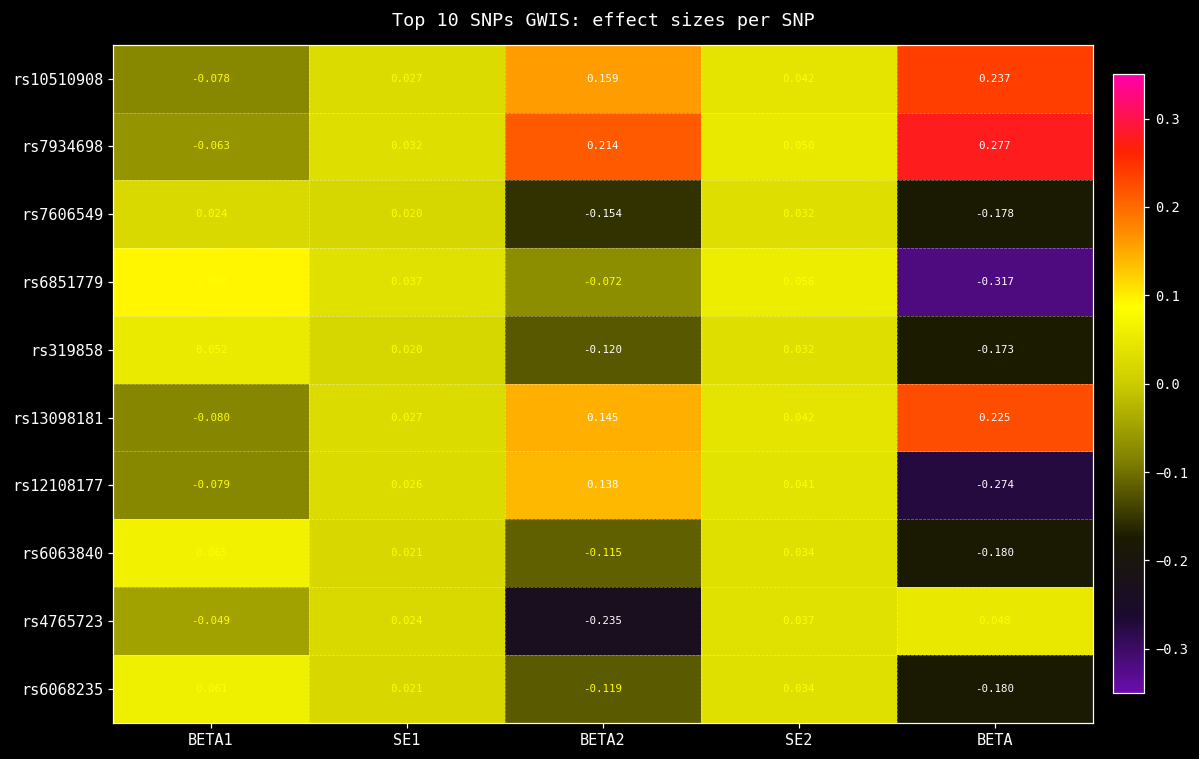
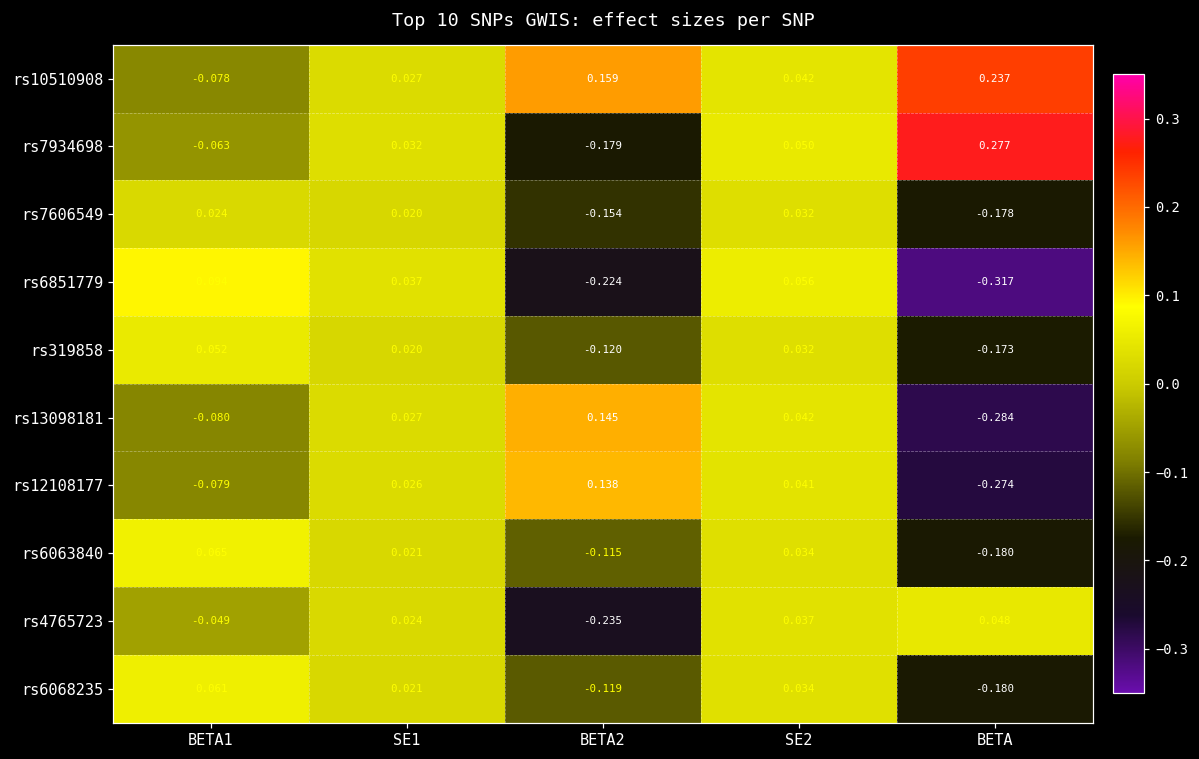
  {
    "rs10510908": {
      "BETA1": -0.078,
      "BETA2": 0.159,
      "BETA": 0.237
    },
    "rs7934698": {
      "BETA1": -0.063,
-     "BETA2": 0.214,
+     "BETA2": -0.179,
      "BETA": 0.277
    },
    "rs7606549": {
      "BETA2": -0.154,
      "BETA": -0.178
    },
    "rs6851779": {
-     "BETA2": -0.072,
+     "BETA2": -0.224,
      "BETA": -0.317
    },
    "rs319858": {
      "BETA2": -0.120,
      "BETA": -0.173
    },
    "rs13098181": {
      "BETA1": -0.080,
      "BETA2": 0.145,
-     "BETA": 0.225
+     "BETA": -0.284
    },
    "rs12108177": {
      "BETA1": -0.079,
      "BETA2": 0.138,
      "BETA": -0.274
    },
    "rs6063840": {
      "BETA2": -0.115,
      "BETA": -0.180
    },
    "rs4765723": {
      "BETA1": -0.049,
      "BETA2": -0.235
    },
    "rs6068235": {
      "BETA2": -0.119,
      "BETA": -0.180
    }
  }
